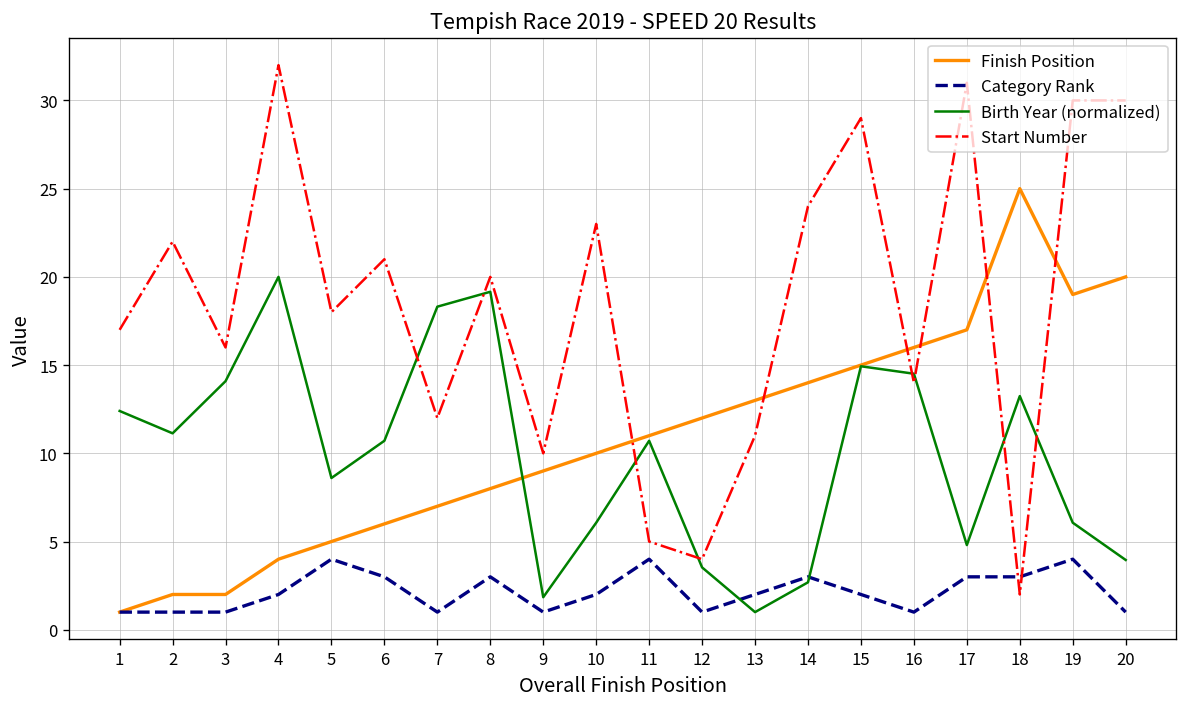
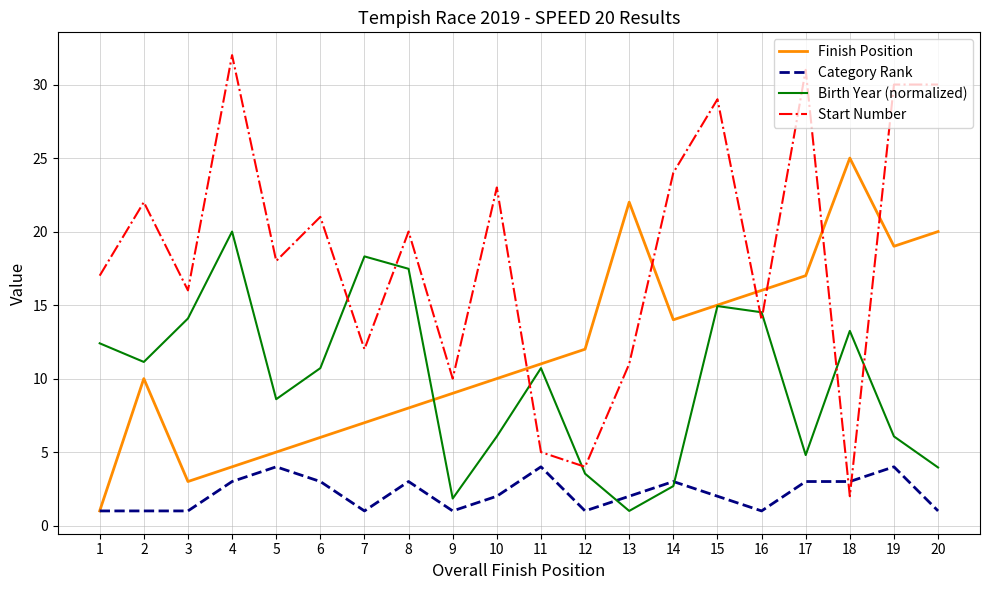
  {
    "Finish Position": {
-     "2": 2,
-     "3": 2,
+     "2": 10,
+     "3": 3,
      "4": 4,
      "5": 5,
      "6": 6,
      "7": 7,
      "8": 8,
      "9": 9,
      "10": 10,
      "11": 11,
      "12": 12,
-     "13": 13,
+     "13": 22,
      "14": 14,
      "16": 16,
      "17": 17,
      "18": 25,
      "19": 19,
      "20": 20
    },
    "Category Rank": {
      "2": 1,
      "3": 1,
-     "4": 2,
+     "4": 3,
      "5": 4,
      "6": 3,
      "7": 1,
      "8": 3,
      "9": 1,
      "10": 2,
      "11": 4,
      "12": 1,
      "13": 2,
      "14": 3,
      "15": 2,
      "16": 1,
      "17": 3,
      "18": 3,
      "19": 4,
      "20": 1
    },
    "Birth Year (normalized)": {
      "1": 12.4,
      "2": 11.1,
      "3": 14.1,
      "4": 20.0,
      "5": 8.6,
      "6": 10.7,
      "7": 18.3,
-     "8": 19.2,
+     "8": 17.5,
      "9": 1.8,
      "10": 6.1,
      "11": 10.7,
      "12": 3.5,
      "13": 1.0,
      "14": 2.7,
      "16": 14.5,
      "17": 4.8,
      "18": 13.2,
      "19": 6.1,
      "20": 4.0
    },
    "Start Number": {
      "1": 17.0,
      "2": 22.0,
      "3": 16.0,
      "4": 32.0,
      "5": 18.0,
      "6": 21.0,
      "7": 12.0,
      "8": 20.0,
      "9": 10.0,
      "10": 23.0,
      "11": 5.0,
      "12": 4.0,
      "13": 11.0,
      "14": 24.0,
      "15": 29.0,
      "16": 14.0,
      "18": 2.0
    }
  }
